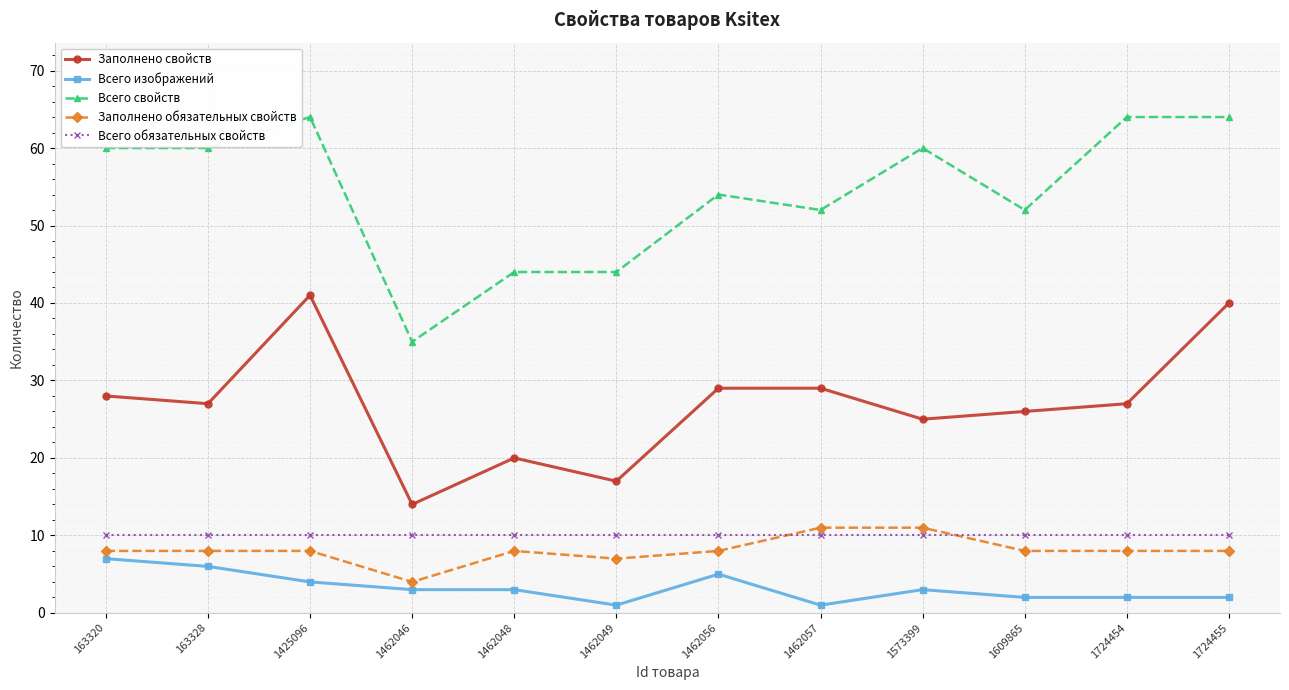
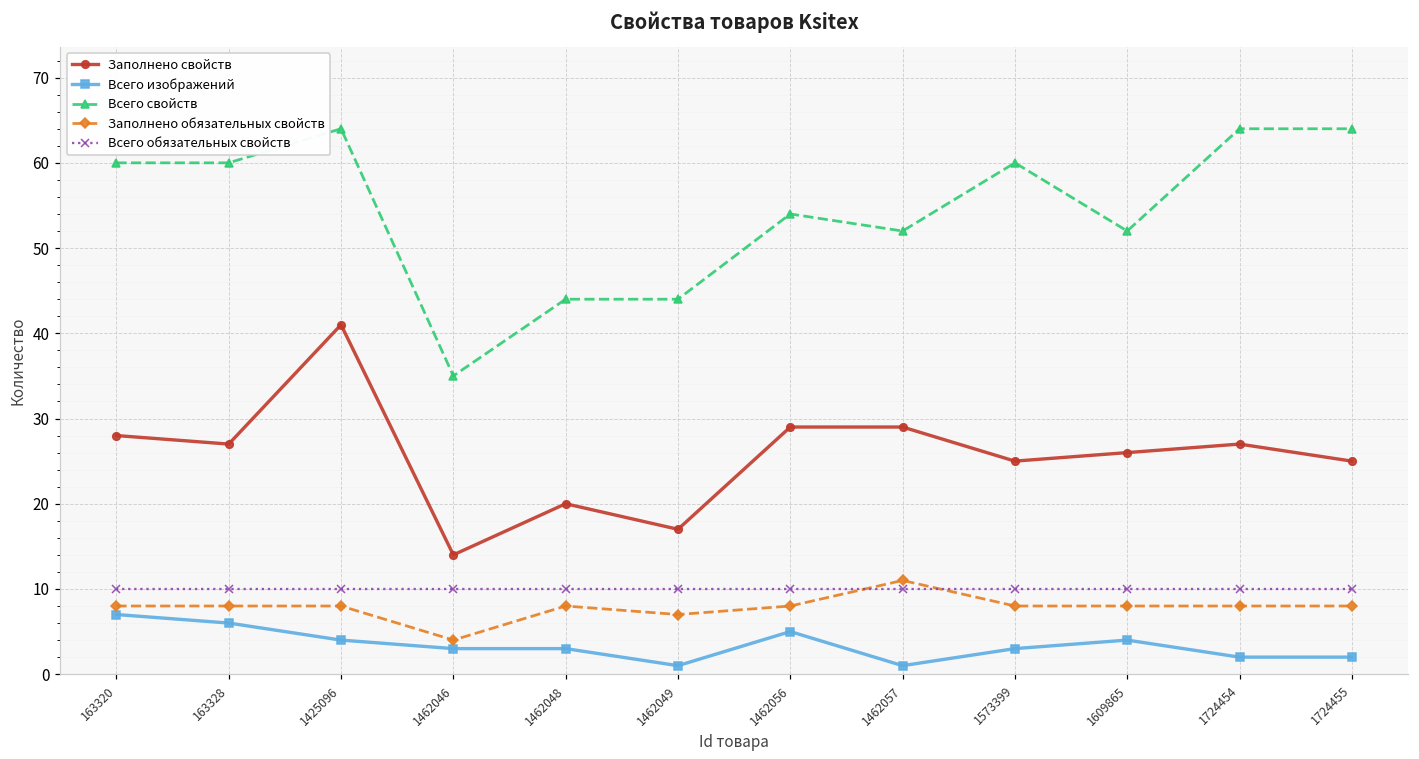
  {
    "Заполнено свойств": {
      "163320": 28,
      "163328": 27,
      "1425096": 41,
      "1462046": 14,
      "1462048": 20,
      "1462049": 17,
      "1462056": 29,
      "1462057": 29,
      "1573399": 25,
      "1609865": 26,
      "1724454": 27,
-     "1724455": 40
+     "1724455": 25
    },
    "Всего изображений": {
      "163320": 7,
      "163328": 6,
      "1425096": 4,
      "1462046": 3,
      "1462048": 3,
      "1462049": 1,
      "1462056": 5,
      "1462057": 1,
      "1573399": 3,
-     "1609865": 2,
+     "1609865": 4,
      "1724454": 2,
      "1724455": 2
    },
    "Всего свойств": {
      "163320": 60,
      "163328": 60,
      "1425096": 64,
      "1462046": 35,
      "1462048": 44,
      "1462049": 44,
      "1462056": 54,
      "1462057": 52,
      "1573399": 60,
      "1609865": 52,
      "1724454": 64,
      "1724455": 64
    },
    "Заполнено обязательных свойств": {
      "163320": 8,
      "163328": 8,
      "1425096": 8,
      "1462046": 4,
      "1462048": 8,
      "1462049": 7,
      "1462056": 8,
      "1462057": 11,
-     "1573399": 11,
+     "1573399": 8,
      "1609865": 8,
      "1724454": 8,
      "1724455": 8
    },
    "Всего обязательных свойств": {
      "163320": 10,
      "163328": 10,
      "1425096": 10,
      "1462046": 10,
      "1462048": 10,
      "1462049": 10,
      "1462056": 10,
      "1462057": 10,
      "1573399": 10,
      "1609865": 10,
      "1724454": 10,
      "1724455": 10
    }
  }
